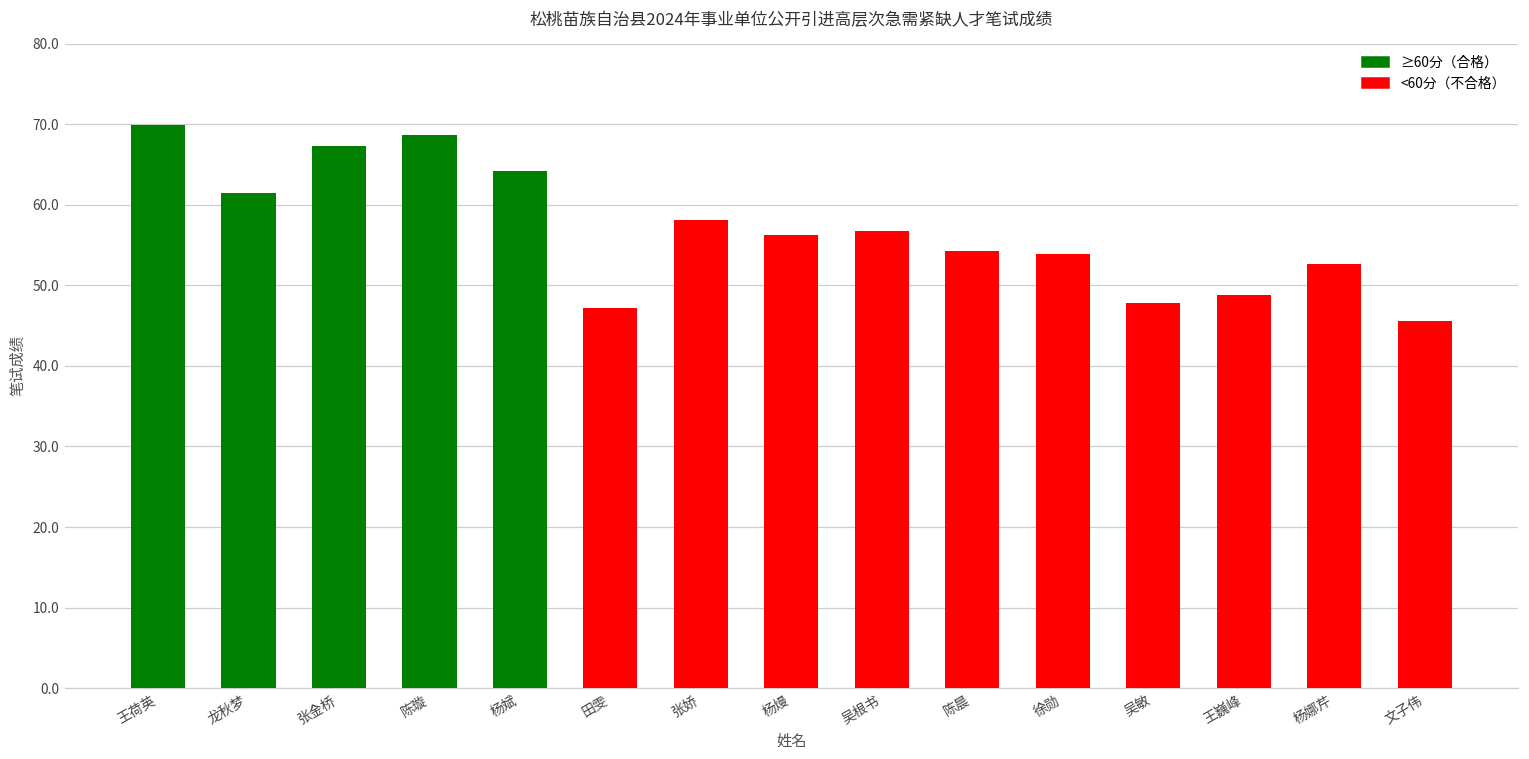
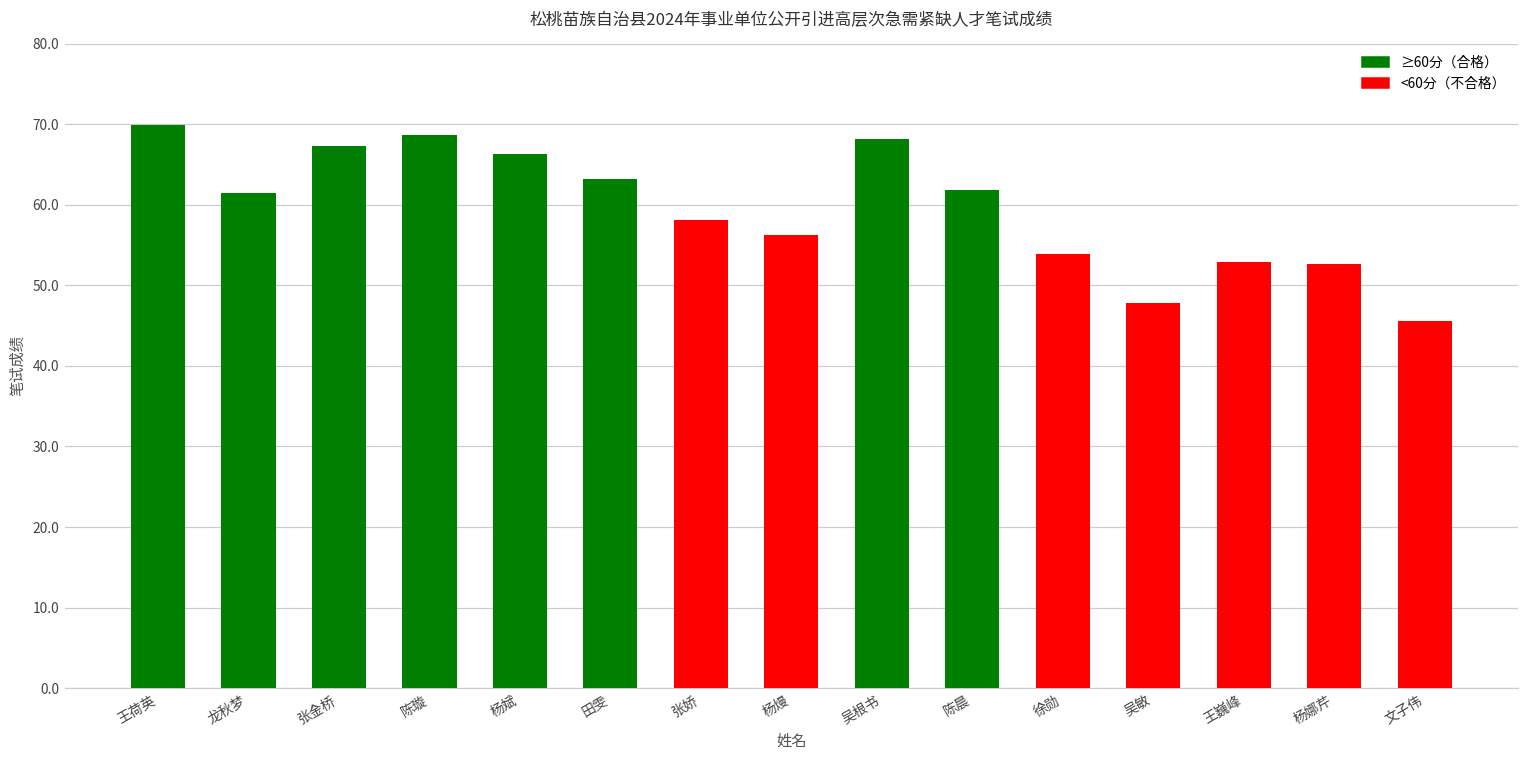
  {
    "王荷英": 70,
    "龙秋梦": 61,
    "张金桥": 67,
    "陈璇": 69,
-   "杨斌": 64,
-   "田雯": 47,
+   "杨斌": 66,
+   "田雯": 63,
    "张娇": 58,
    "杨熳": 56,
-   "吴根书": 57,
-   "陈晨": 54,
+   "吴根书": 68,
+   "陈晨": 62,
    "徐勋": 54,
    "吴敏": 48,
-   "王巍峰": 49,
+   "王巍峰": 53,
    "杨娜芹": 53,
    "文子伟": 46
  }
